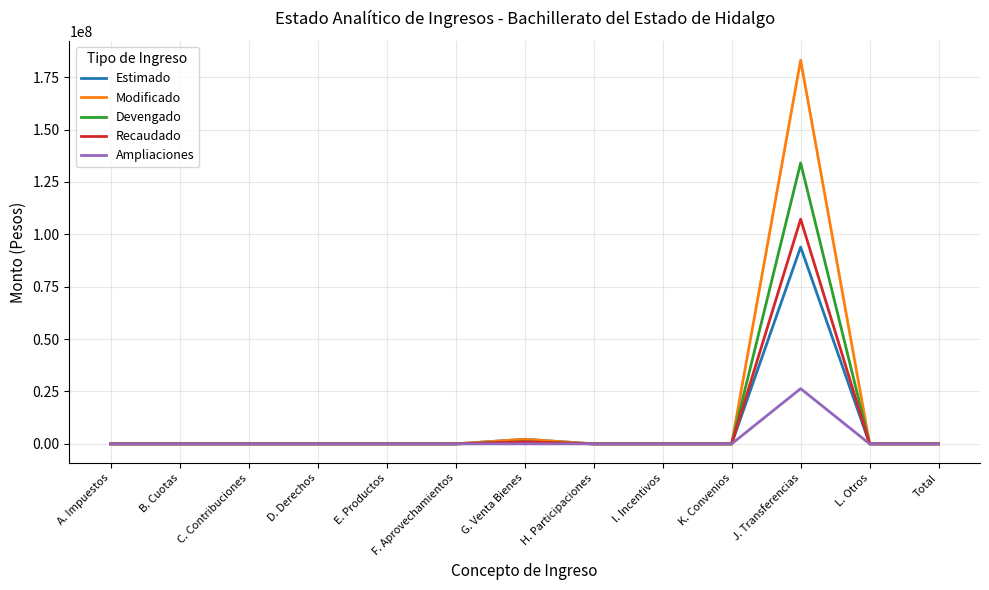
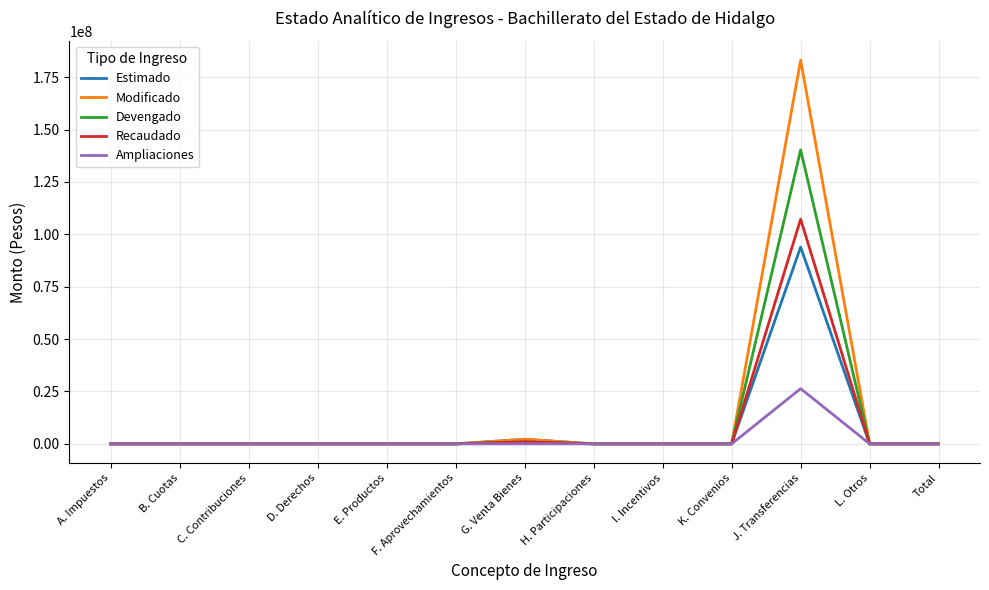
  {
    "Estimado": {
      "J. Transferencias": 94000000
    },
    "Modificado": {
      "J. Transferencias": 183000000
    },
    "Devengado": {
-     "J. Transferencias": 134000000
+     "J. Transferencias": 140000000
    },
    "Recaudado": {
      "J. Transferencias": 107000000
    },
    "Ampliaciones": {
      "J. Transferencias": 26000000
    }
  }
